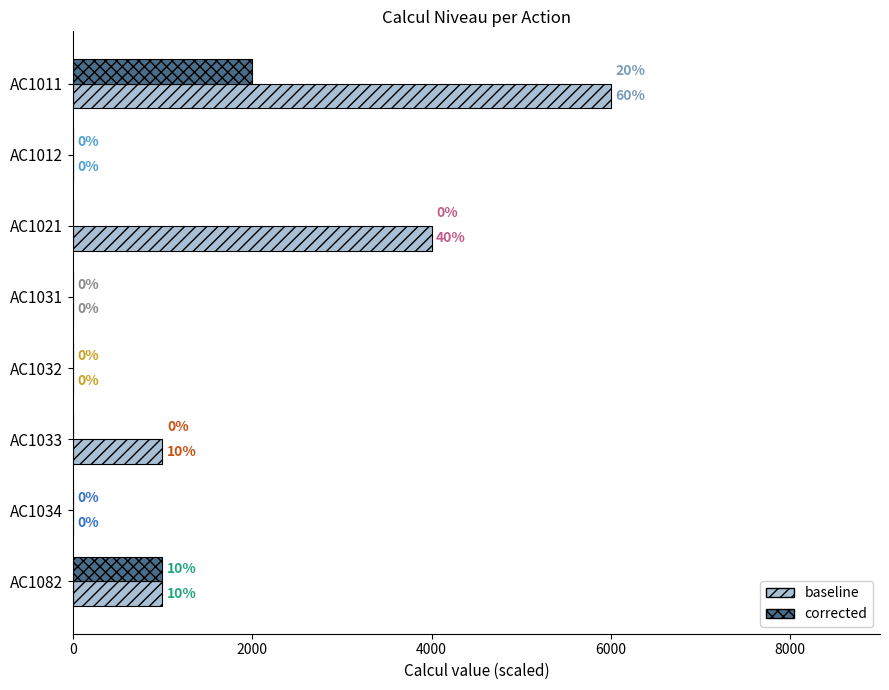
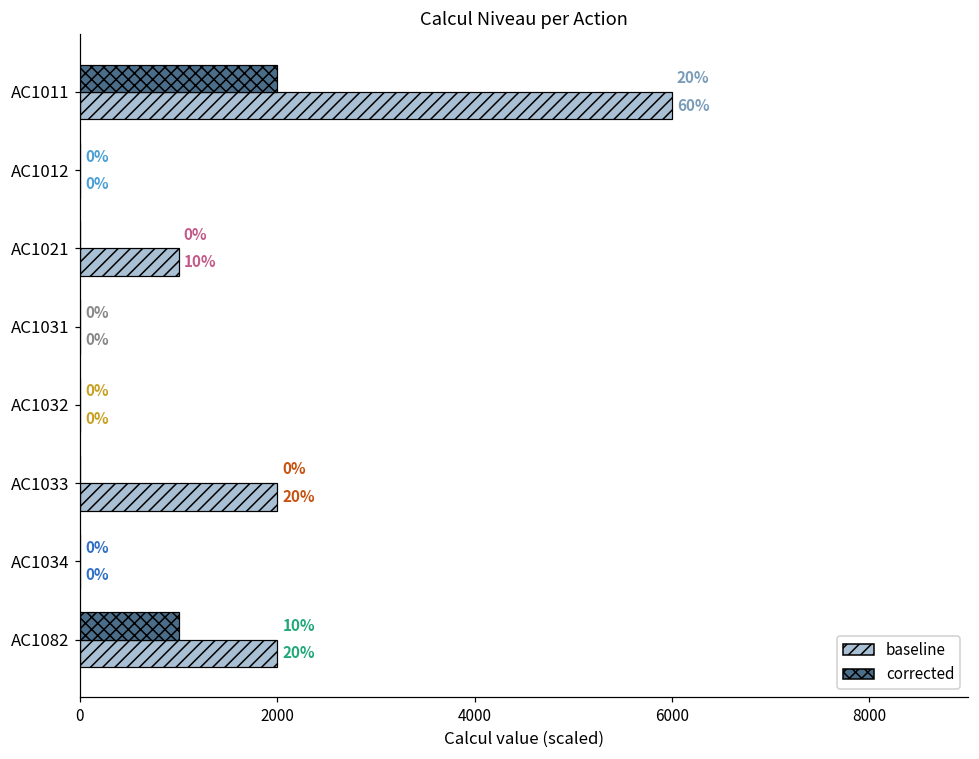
  {
    "baseline": {
      "AC1012": "0%",
-     "AC1021": "40%",
+     "AC1021": "10%",
      "AC1031": "0%",
      "AC1032": "0%",
-     "AC1033": "10%",
+     "AC1033": "20%",
      "AC1034": "0%",
-     "AC1082": "10%"
+     "AC1082": "20%"
    },
    "corrected": {
      "AC1012": "0%",
      "AC1031": "0%",
      "AC1032": "0%",
      "AC1034": "0%"
    }
  }
